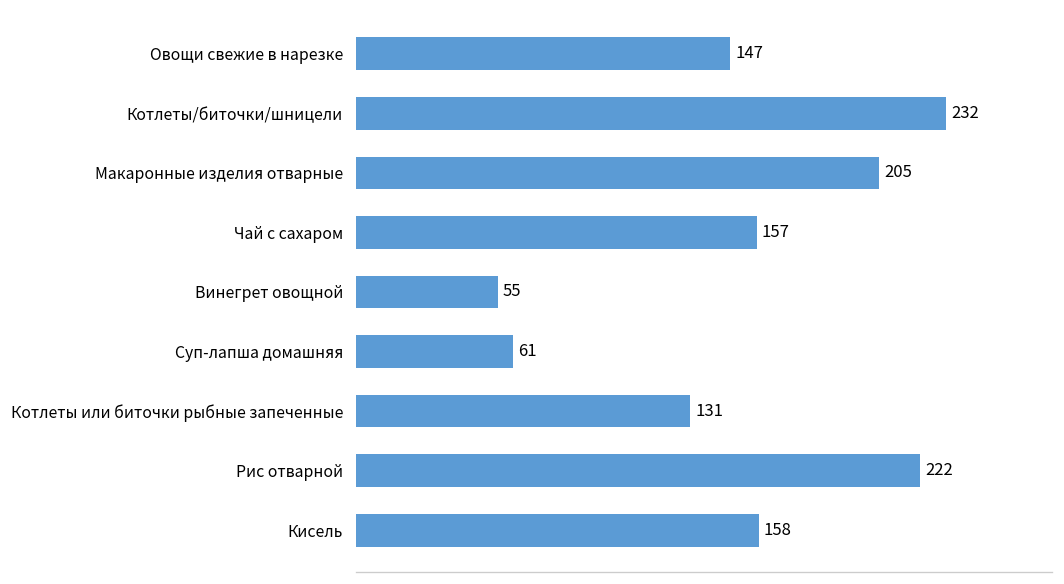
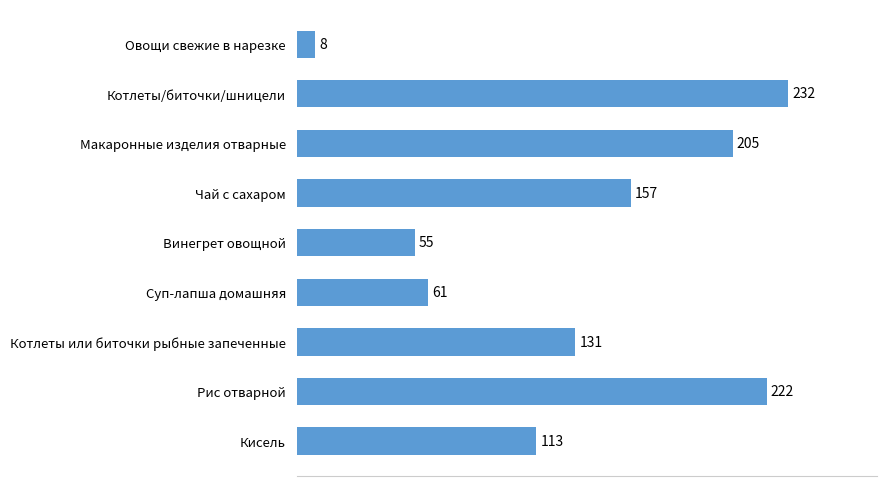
  {
-   "Овощи свежие в нарезке": 147,
+   "Овощи свежие в нарезке": 8,
    "Котлеты/биточки/шницели": 232,
    "Рис отварной": 222,
-   "Кисель": 158
+   "Кисель": 113
  }
